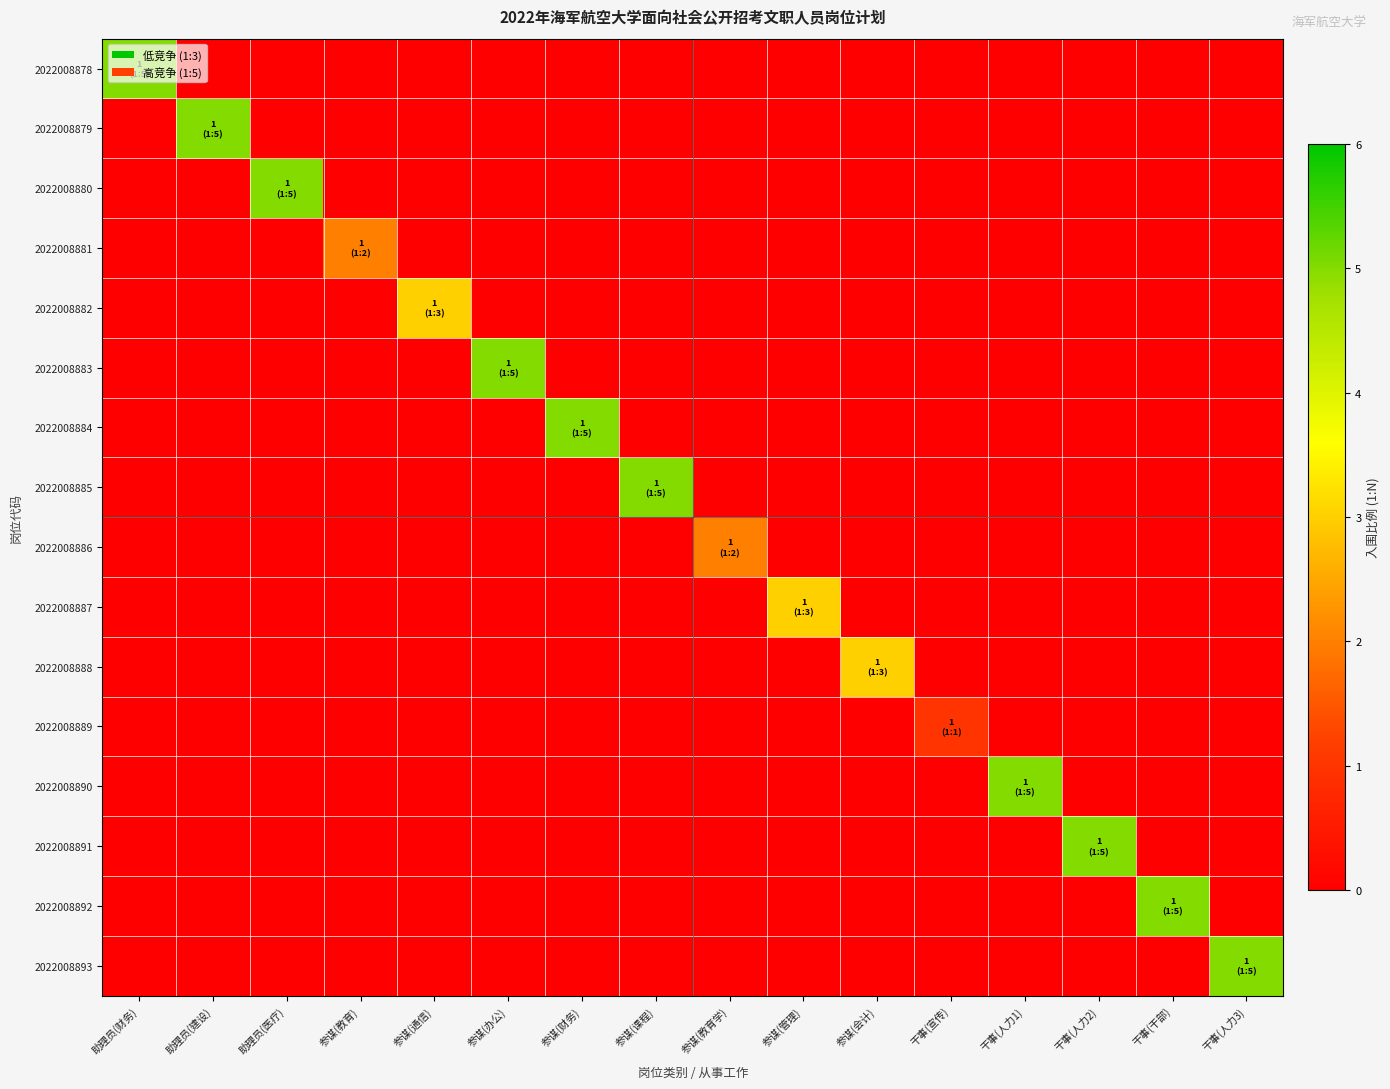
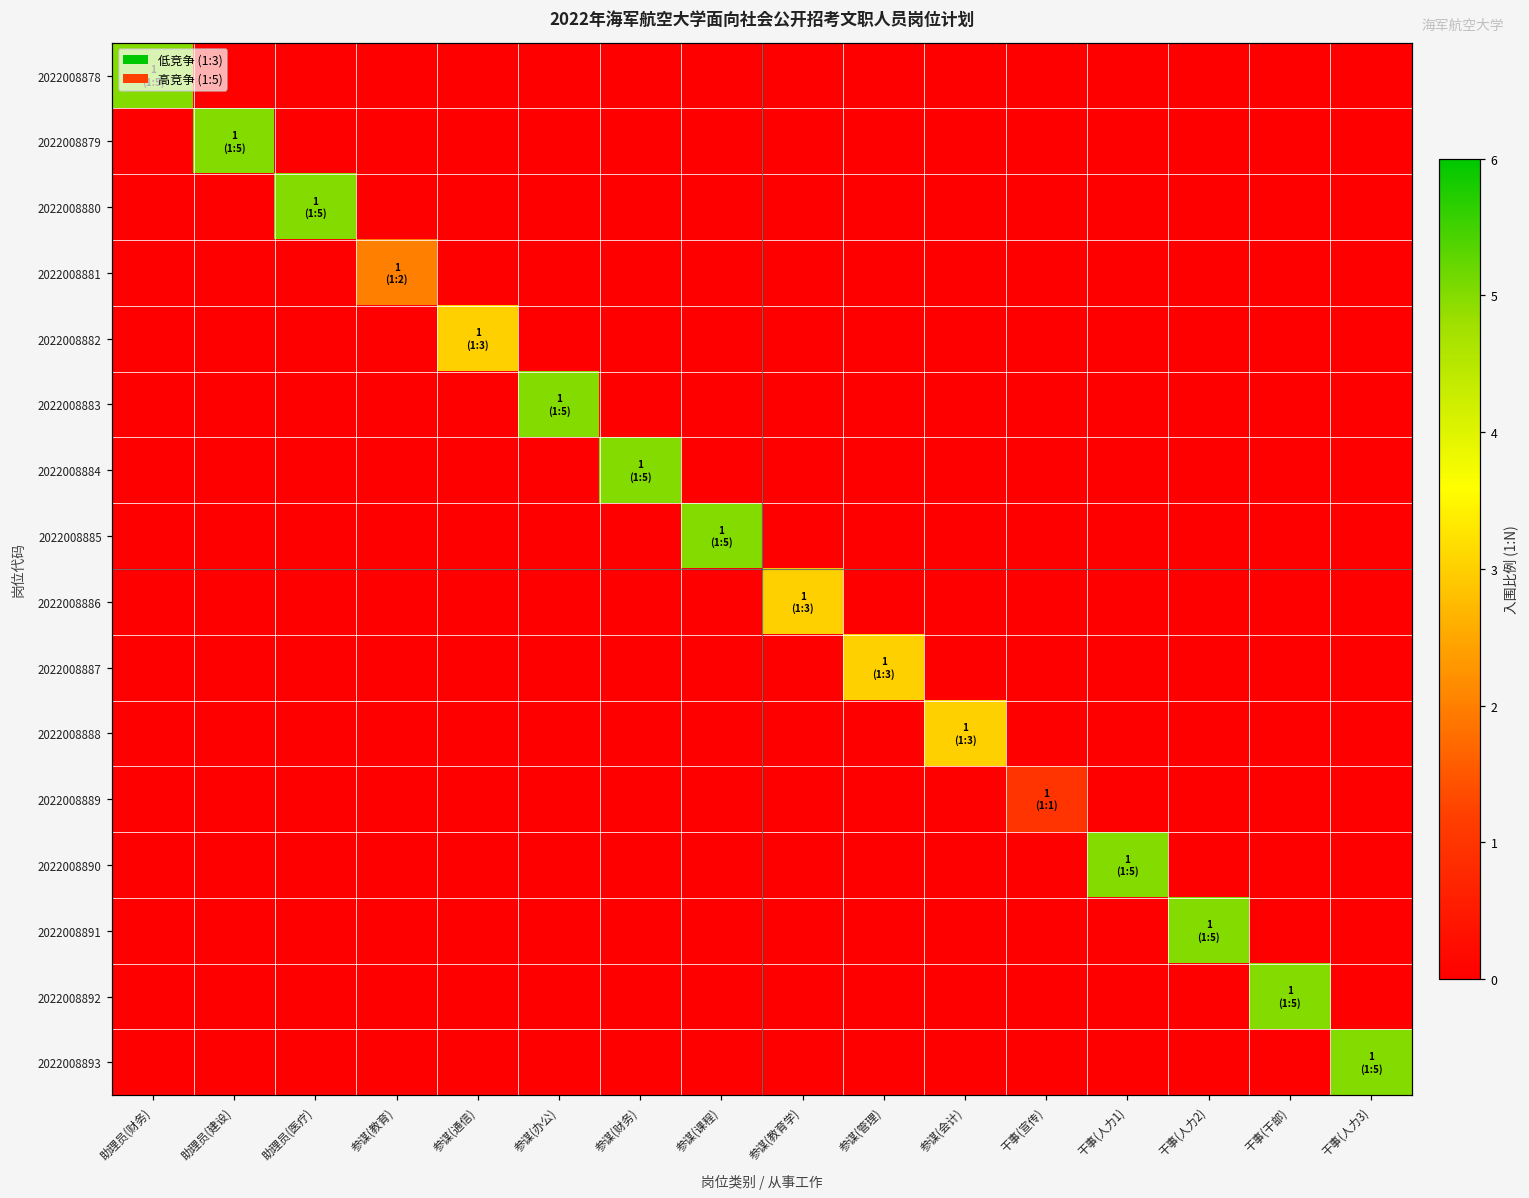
  {
    "2022008886": {
-     "参谋(教育学)": 2
+     "参谋(教育学)": 3
    }
  }
